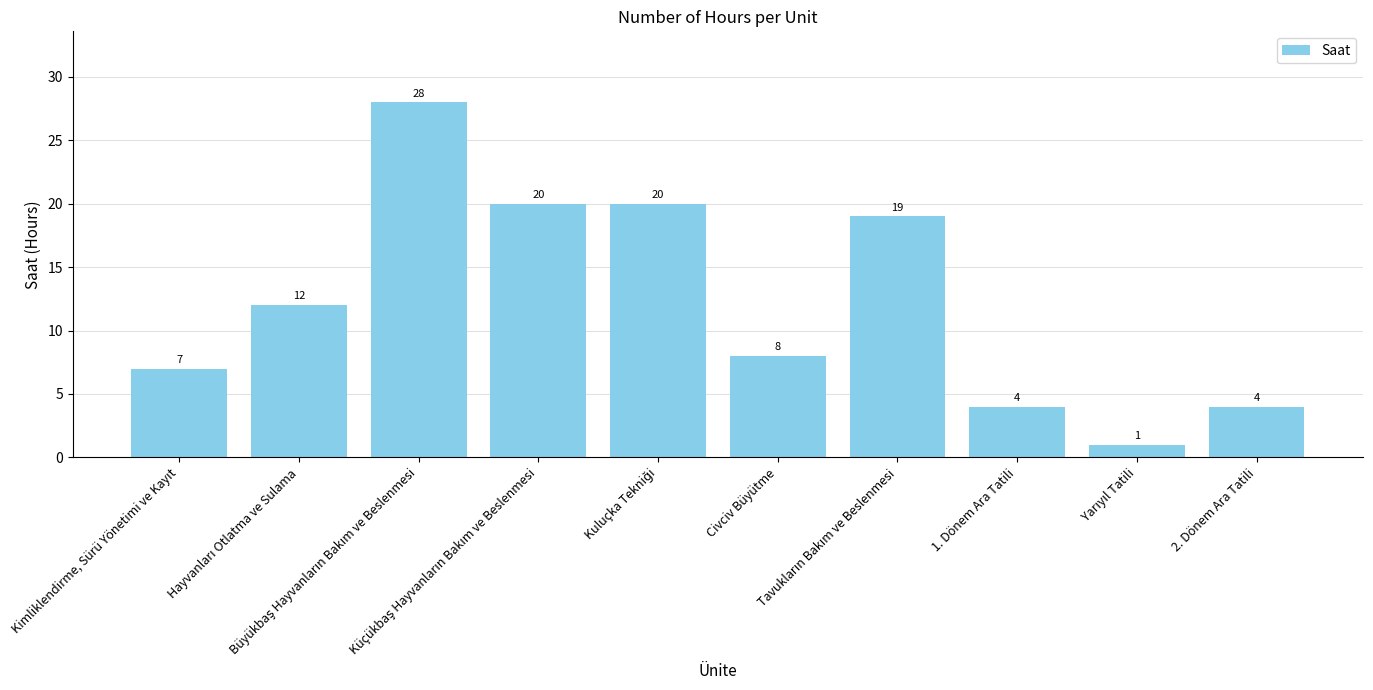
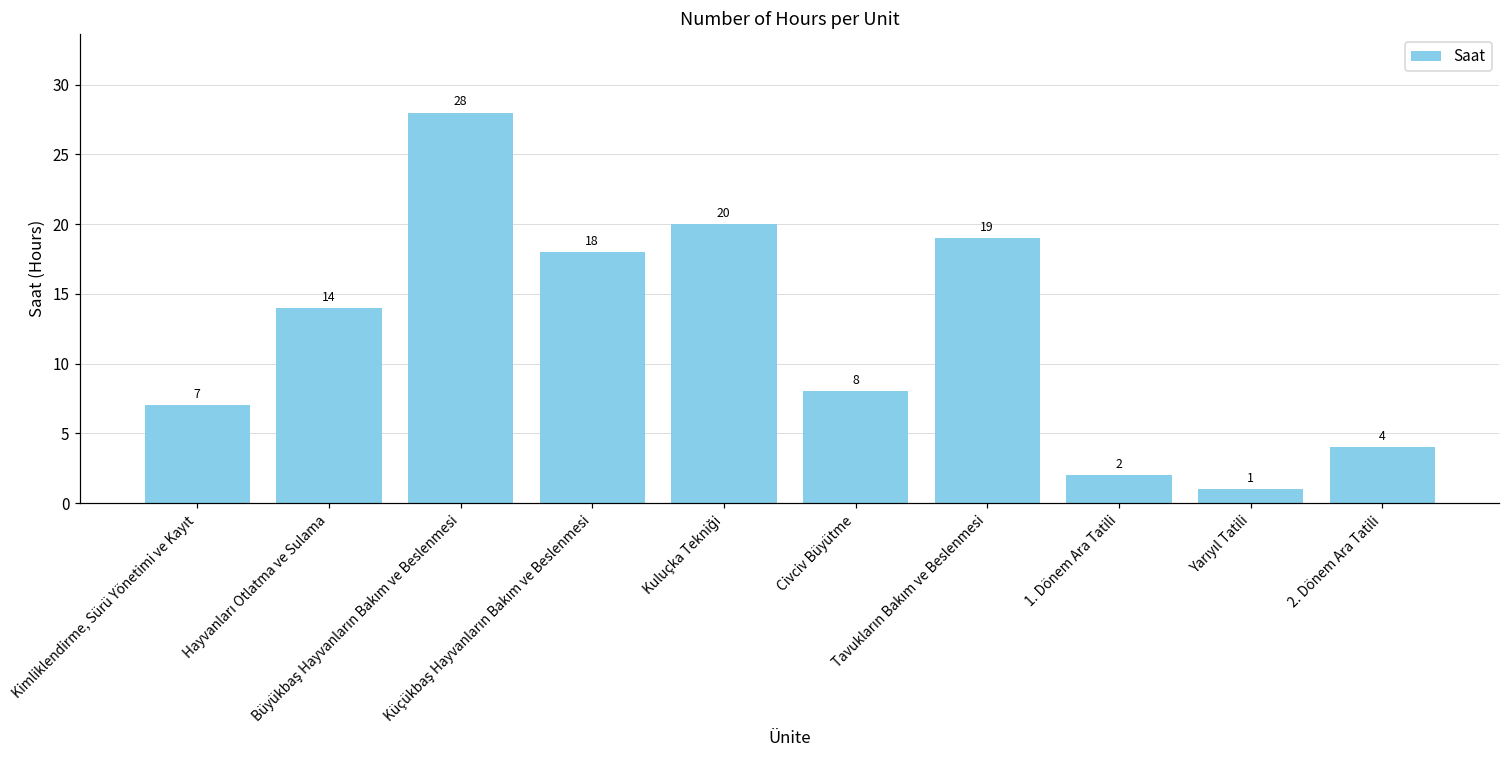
  {
    "Kimliklendirme, Sürü Yönetimi ve Kayıt": 7,
-   "Hayvanları Otlatma ve Sulama": 12,
+   "Hayvanları Otlatma ve Sulama": 14,
    "Büyükbaş Hayvanların Bakım ve Beslenmesi": 28,
-   "Küçükbaş Hayvanların Bakım ve Beslenmesi": 20,
+   "Küçükbaş Hayvanların Bakım ve Beslenmesi": 18,
    "Kuluçka Tekniği": 20,
    "Civciv Büyütme": 8,
    "Tavukların Bakım ve Beslenmesi": 19,
-   "1. Dönem Ara Tatili": 4,
+   "1. Dönem Ara Tatili": 2,
    "Yarıyıl Tatili": 1,
    "2. Dönem Ara Tatili": 4
  }
